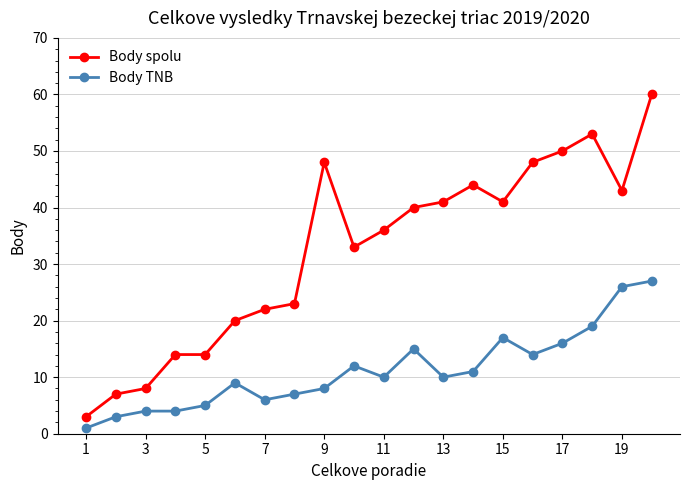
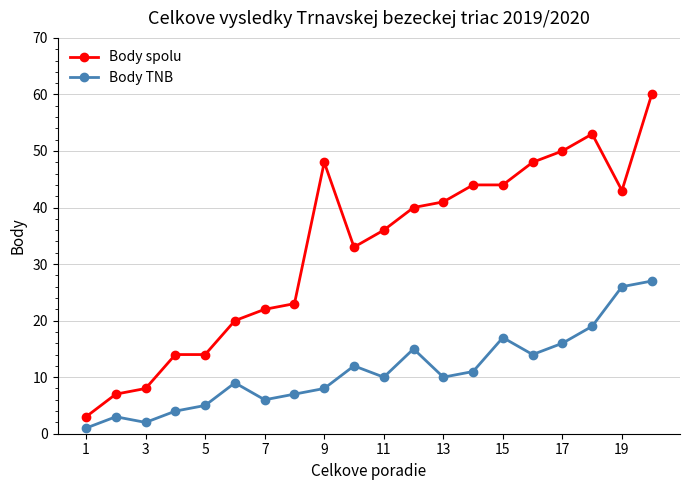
  {
    "Body spolu": {
      "1": 3,
      "3": 8,
      "5": 14,
      "7": 22,
      "9": 48,
      "11": 36,
      "13": 41,
-     "15": 41,
+     "15": 44,
      "17": 50,
      "19": 43
    },
    "Body TNB": {
      "1": 1,
-     "3": 4,
+     "3": 2,
      "5": 5,
      "7": 6,
      "9": 8,
      "11": 10,
      "13": 10,
      "15": 17,
      "17": 16,
      "19": 26
    }
  }
